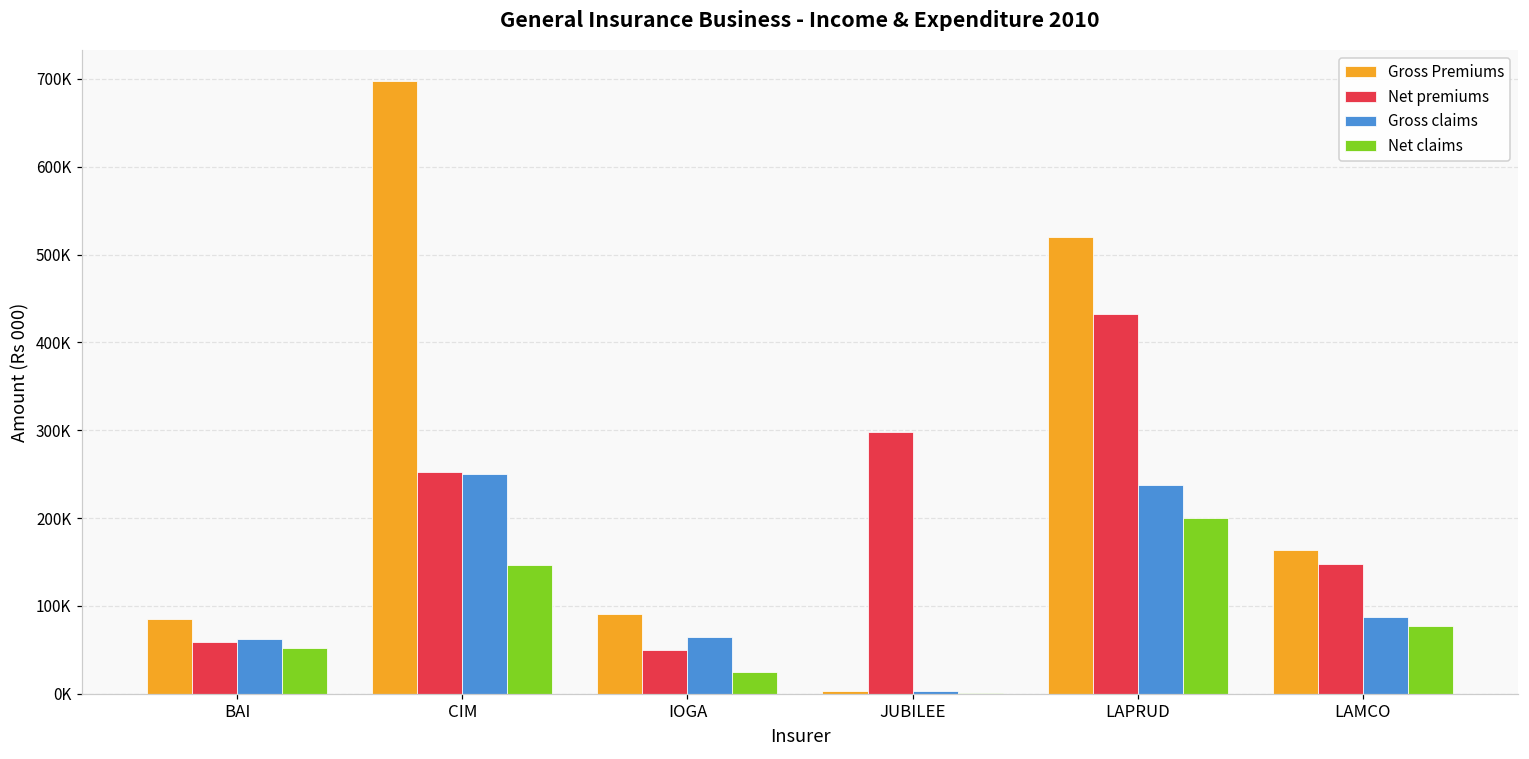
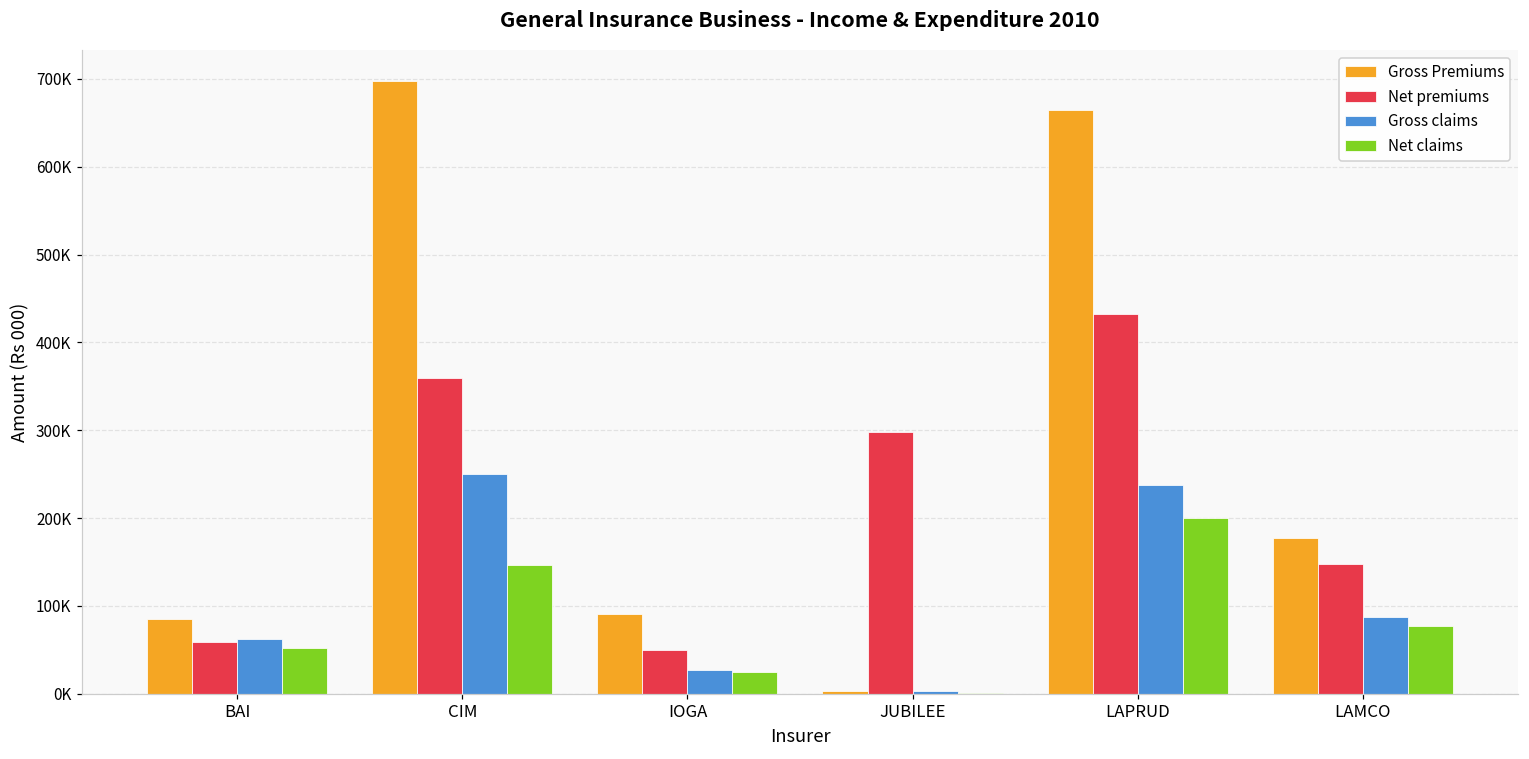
  {
    "Gross Premiums": {
      "BAI": 90000,
      "CIM": 700000,
      "IOGA": 90000,
-     "LAPRUD": 520000,
-     "LAMCO": 160000
+     "LAPRUD": 660000,
+     "LAMCO": 180000
    },
    "Net premiums": {
      "BAI": 60000,
-     "CIM": 250000,
+     "CIM": 360000,
      "IOGA": 50000,
      "JUBILEE": 300000,
      "LAPRUD": 430000,
      "LAMCO": 150000
    },
    "Gross claims": {
      "BAI": 60000,
      "CIM": 250000,
-     "IOGA": 60000,
+     "IOGA": 30000,
      "JUBILEE": 0,
      "LAPRUD": 240000,
      "LAMCO": 90000
    },
    "Net claims": {
      "BAI": 50000,
      "CIM": 150000,
      "IOGA": 20000,
      "LAPRUD": 200000,
      "LAMCO": 80000
    }
  }
